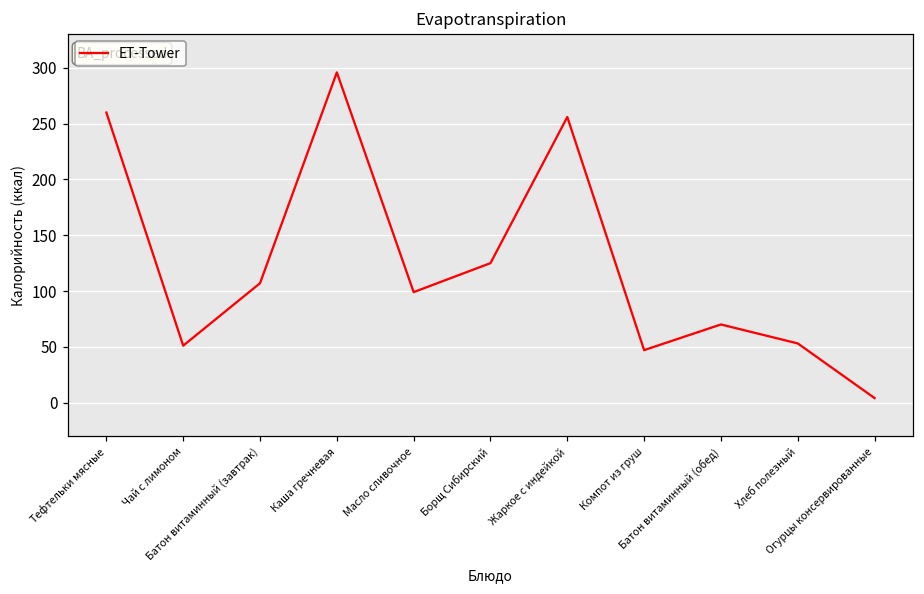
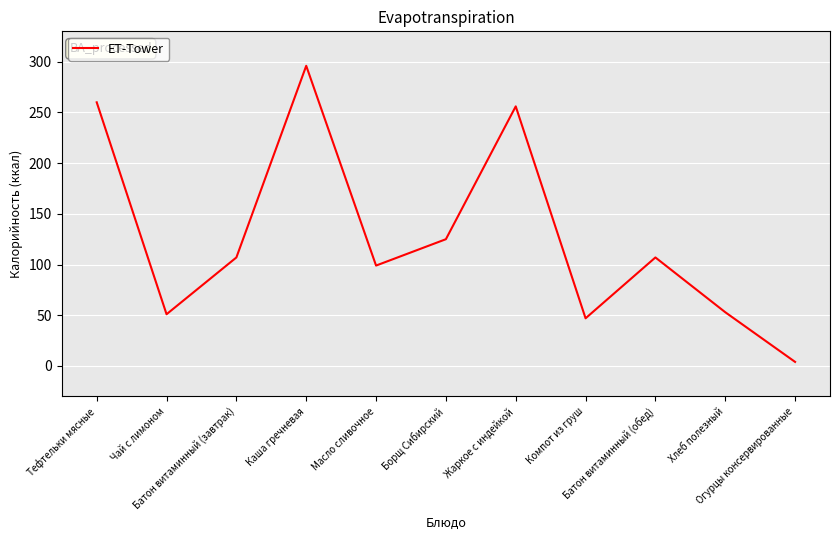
  {
    "Тефтельки мясные": 260,
    "Чай с лимоном": 51,
    "Батон витаминный (завтрак)": 107,
    "Каша гречневая": 296,
    "Масло сливочное": 99,
    "Борщ Сибирский": 125,
    "Жаркое с индейкой": 256,
    "Компот из груш": 47,
-   "Батон витаминный (обед)": 70,
+   "Батон витаминный (обед)": 107,
    "Хлеб полезный": 53,
    "Огурцы консервированные": 4
  }
